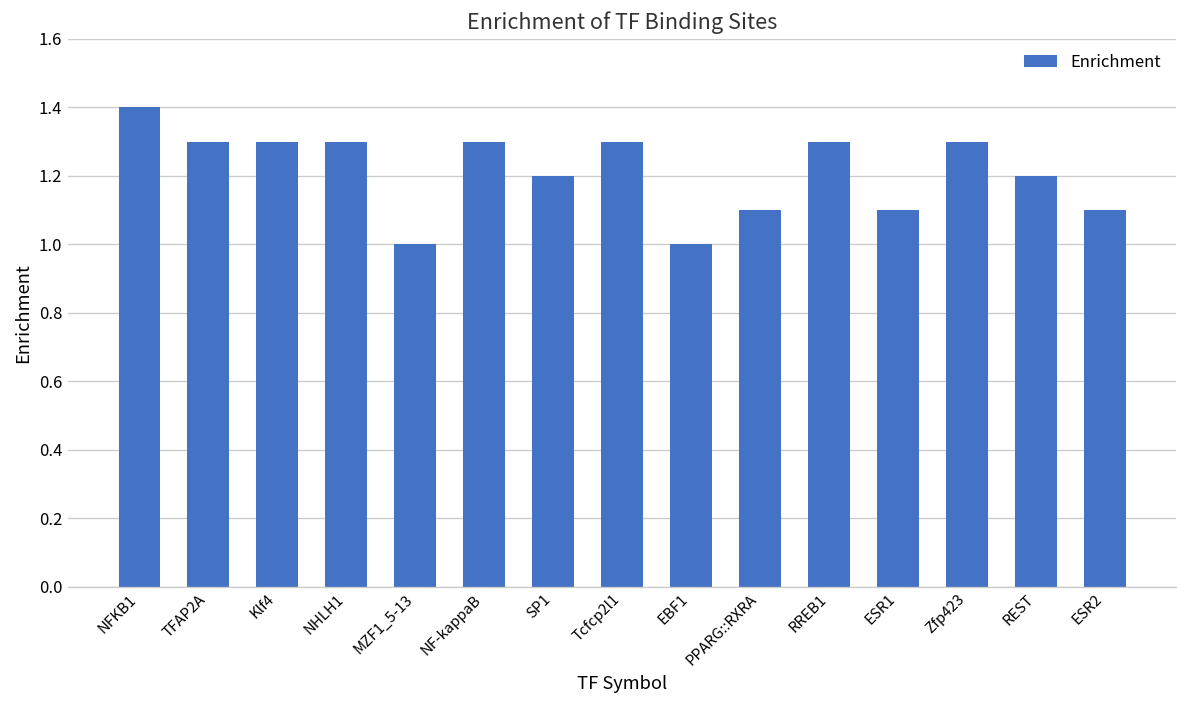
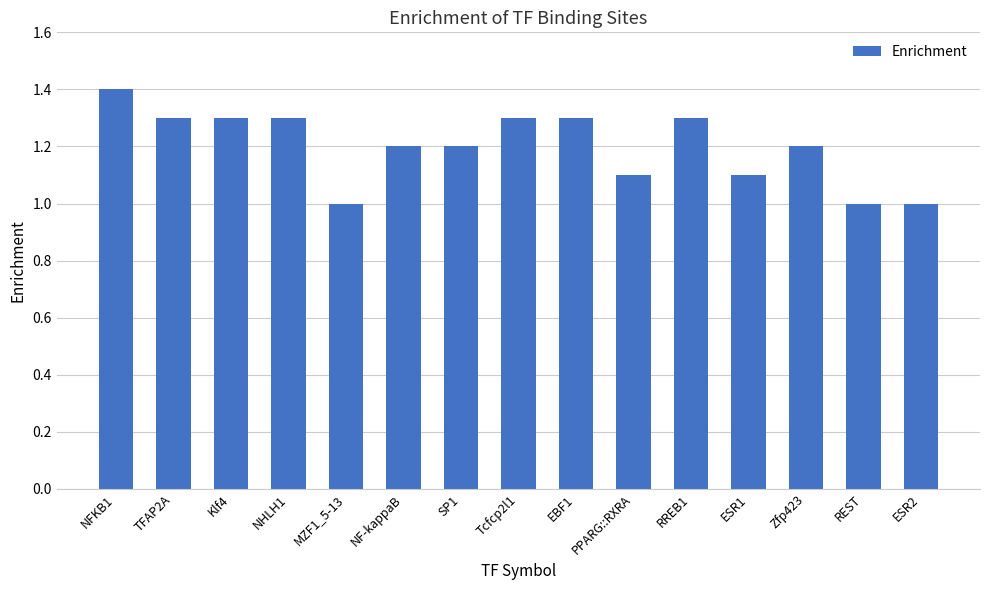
  {
    "NFKB1": 1.4,
    "TFAP2A": 1.3,
    "Klf4": 1.3,
    "NHLH1": 1.3,
    "MZF1_5-13": 1.0,
-   "NF-kappaB": 1.3,
+   "NF-kappaB": 1.2,
    "SP1": 1.2,
    "Tcfcp2l1": 1.3,
-   "EBF1": 1.0,
+   "EBF1": 1.3,
    "PPARG::RXRA": 1.1,
    "RREB1": 1.3,
    "ESR1": 1.1,
-   "Zfp423": 1.3,
-   "REST": 1.2,
-   "ESR2": 1.1
+   "Zfp423": 1.2,
+   "REST": 1.0,
+   "ESR2": 1.0
  }
